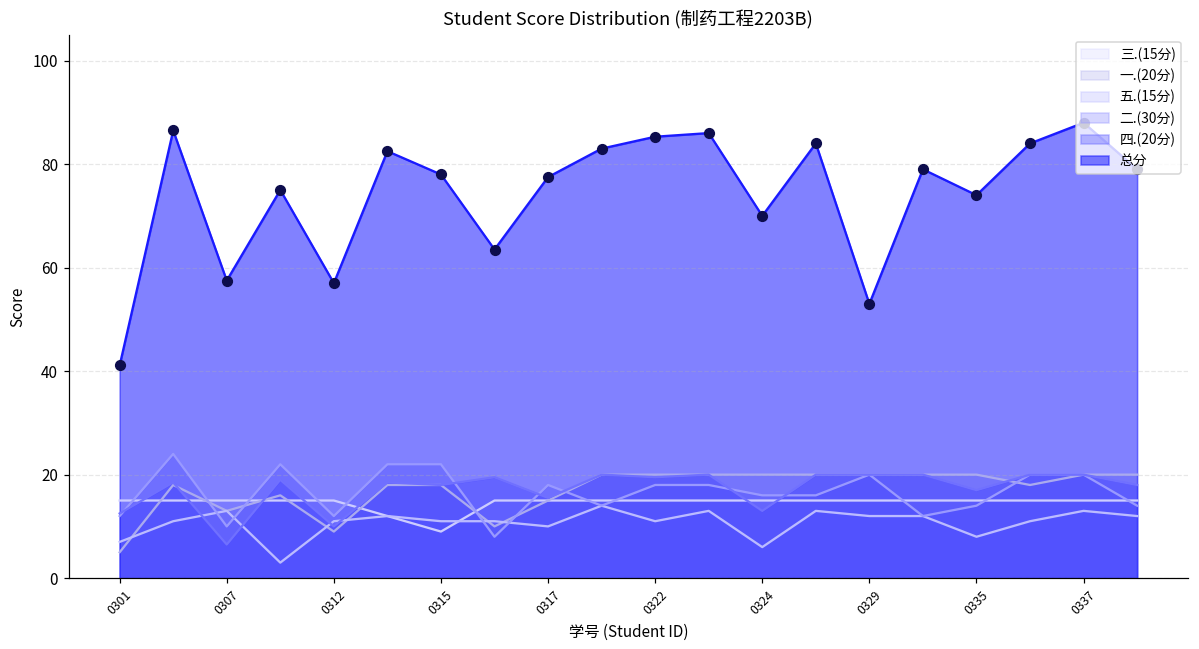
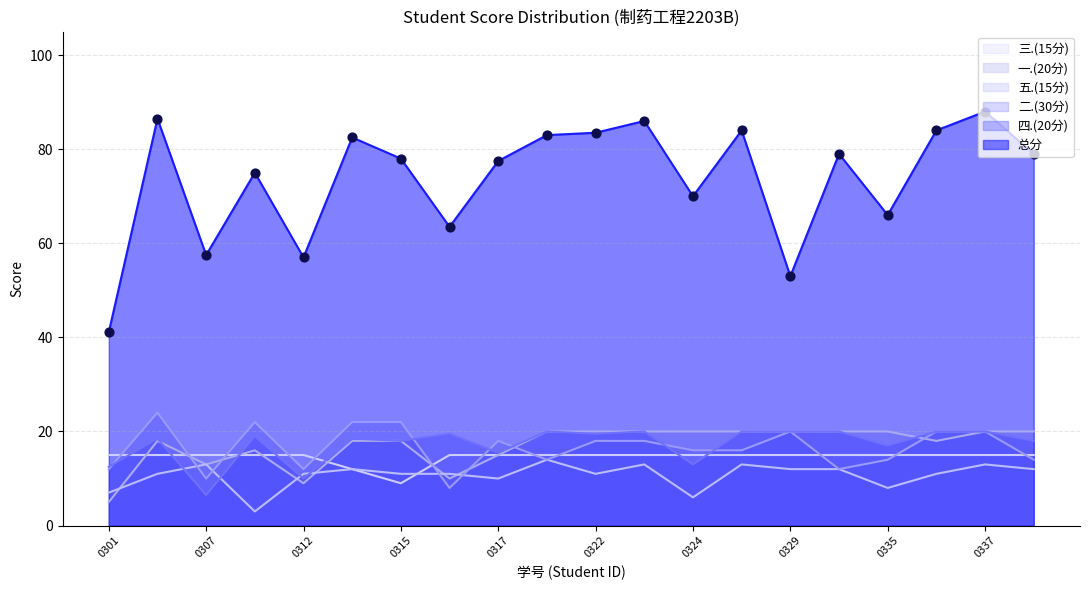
  {
    "总分": {
      "0301": 41,
      "0307": 58,
      "0312": 57,
      "0315": 78,
      "0317": 78,
-     "0322": 85,
+     "0322": 84,
      "0324": 70,
      "0329": 53,
-     "0335": 74
+     "0335": 66
    }
  }
